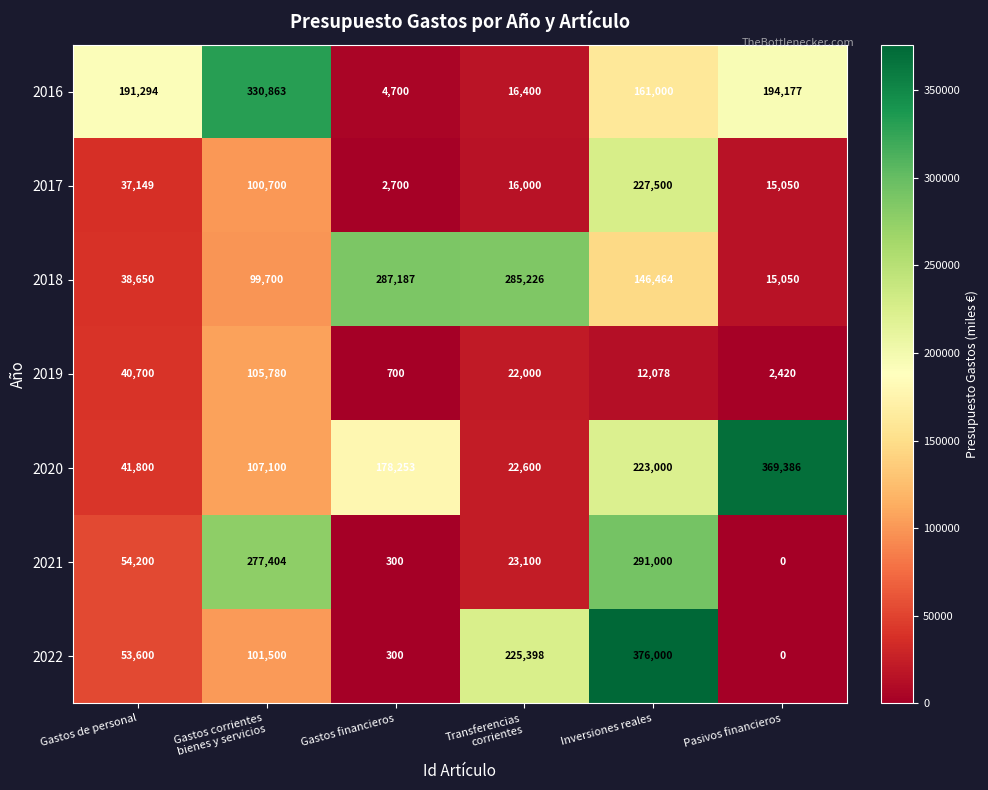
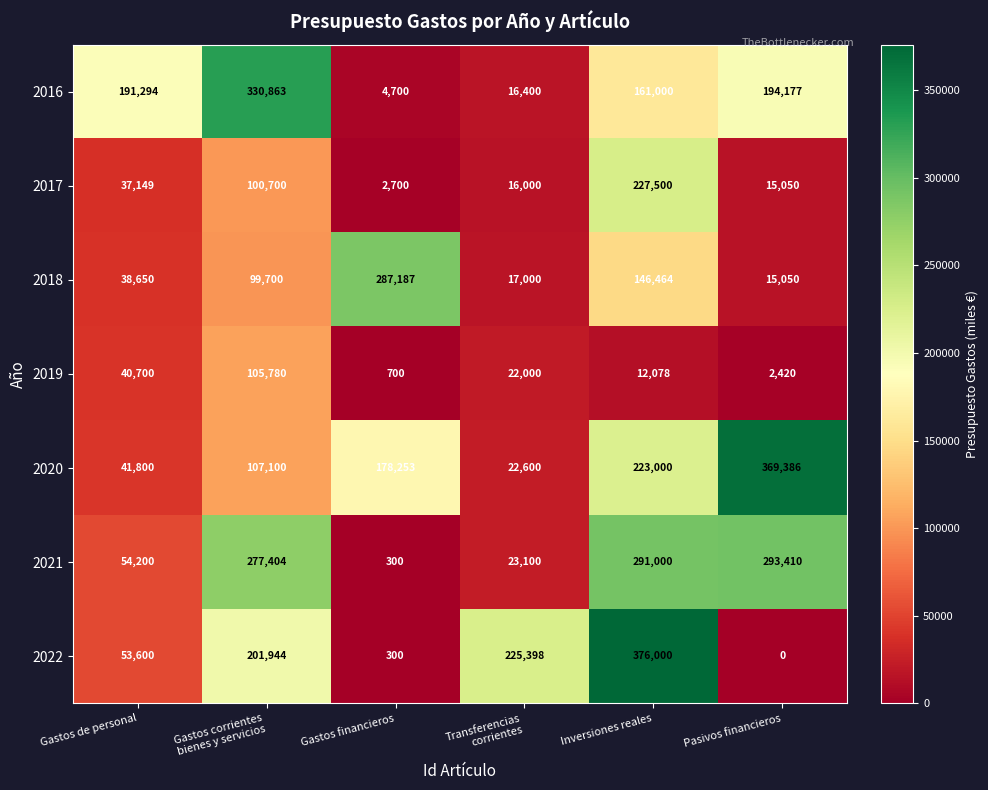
  {
    "2016": {
      "Gastos de personal": "191,294",
      "Gastos corrientes bienes y servicios": "330,863",
      "Gastos financieros": "4,700",
      "Transferencias corrientes": "16,400",
      "Inversiones reales": "161,000",
      "Pasivos financieros": "194,177"
    },
    "2017": {
      "Gastos de personal": "37,149",
      "Gastos corrientes bienes y servicios": "100,700",
      "Gastos financieros": "2,700",
      "Transferencias corrientes": "16,000",
      "Inversiones reales": "227,500",
      "Pasivos financieros": "15,050"
    },
    "2018": {
      "Gastos de personal": "38,650",
      "Gastos corrientes bienes y servicios": "99,700",
      "Gastos financieros": "287,187",
-     "Transferencias corrientes": "285,226",
+     "Transferencias corrientes": "17,000",
      "Inversiones reales": "146,464",
      "Pasivos financieros": "15,050"
    },
    "2019": {
      "Gastos de personal": "40,700",
      "Gastos corrientes bienes y servicios": "105,780",
      "Gastos financieros": "700",
      "Transferencias corrientes": "22,000",
      "Inversiones reales": "12,078",
      "Pasivos financieros": "2,420"
    },
    "2020": {
      "Gastos de personal": "41,800",
      "Gastos corrientes bienes y servicios": "107,100",
      "Gastos financieros": "178,253",
      "Transferencias corrientes": "22,600",
      "Inversiones reales": "223,000",
      "Pasivos financieros": "369,386"
    },
    "2021": {
      "Gastos de personal": "54,200",
      "Gastos corrientes bienes y servicios": "277,404",
      "Gastos financieros": "300",
      "Transferencias corrientes": "23,100",
      "Inversiones reales": "291,000",
-     "Pasivos financieros": "0"
+     "Pasivos financieros": "293,410"
    },
    "2022": {
      "Gastos de personal": "53,600",
-     "Gastos corrientes bienes y servicios": "101,500",
+     "Gastos corrientes bienes y servicios": "201,944",
      "Gastos financieros": "300",
      "Transferencias corrientes": "225,398",
      "Inversiones reales": "376,000",
      "Pasivos financieros": "0"
    }
  }
